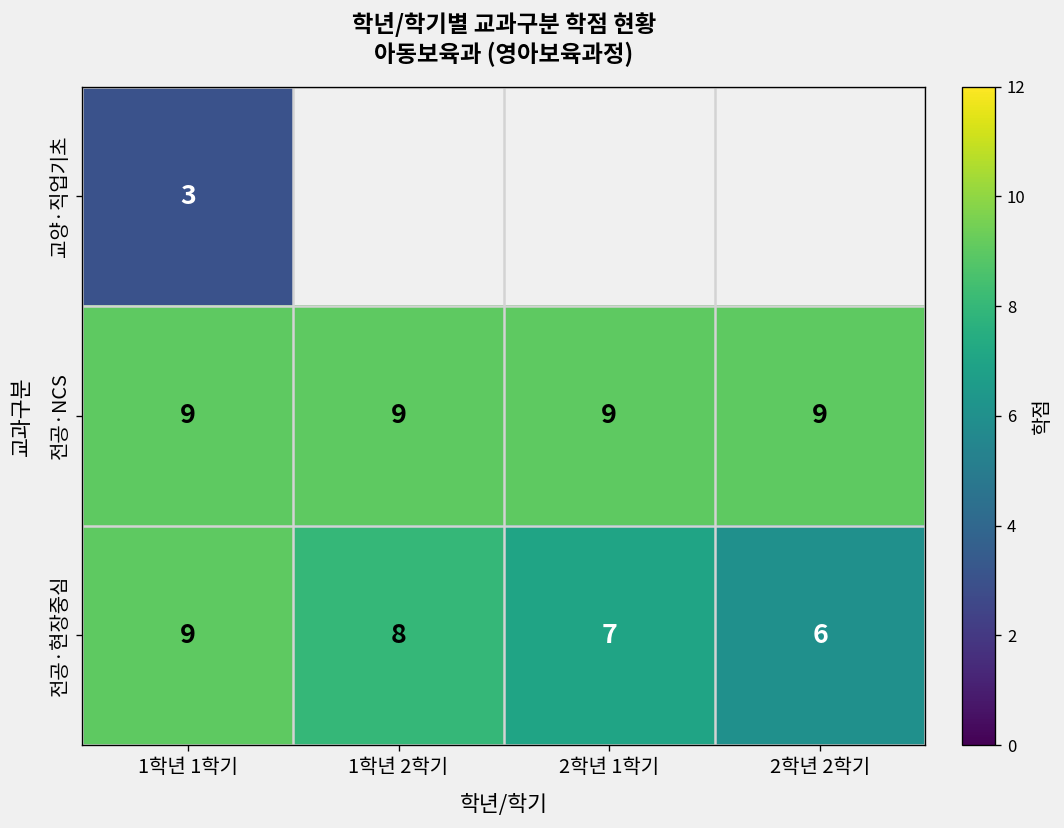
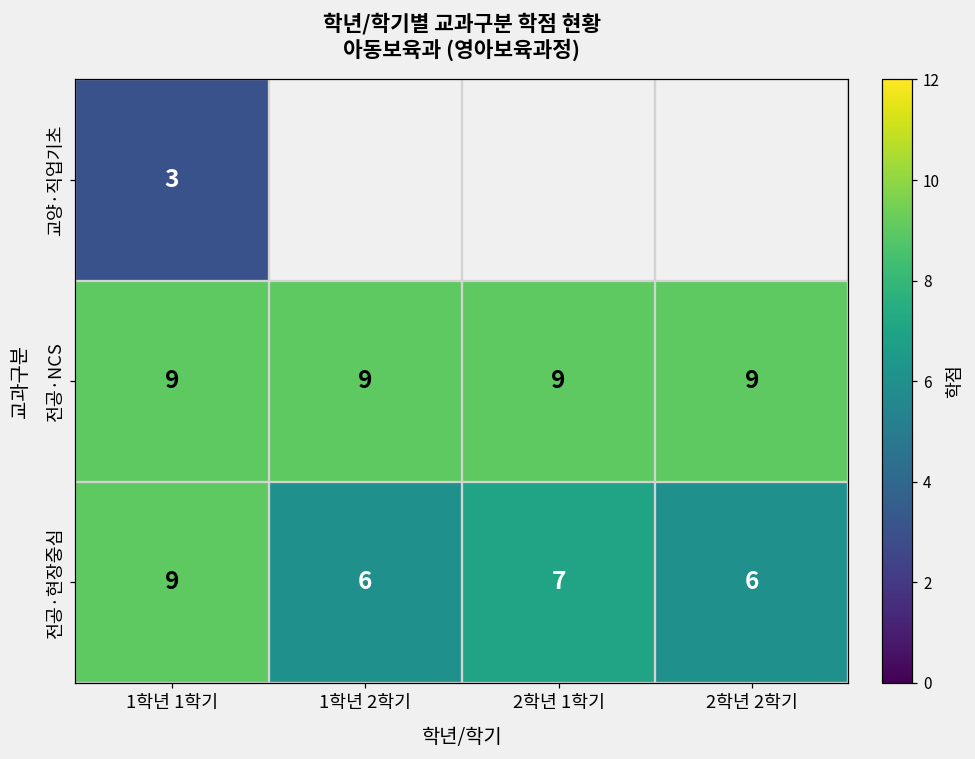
  {
    "교양·직업기초": {
      "1학년 1학기": 3
    },
    "전공·NCS": {
      "1학년 1학기": 9,
      "1학년 2학기": 9,
      "2학년 1학기": 9,
      "2학년 2학기": 9
    },
    "전공·현장중심": {
      "1학년 1학기": 9,
-     "1학년 2학기": 8,
+     "1학년 2학기": 6,
      "2학년 1학기": 7,
      "2학년 2학기": 6
    }
  }
